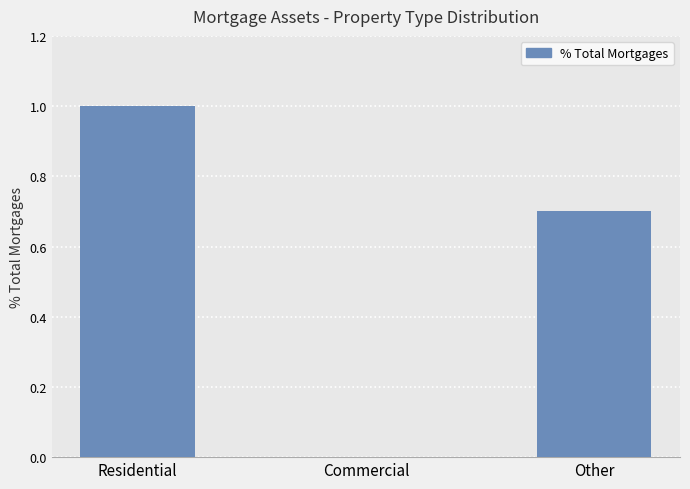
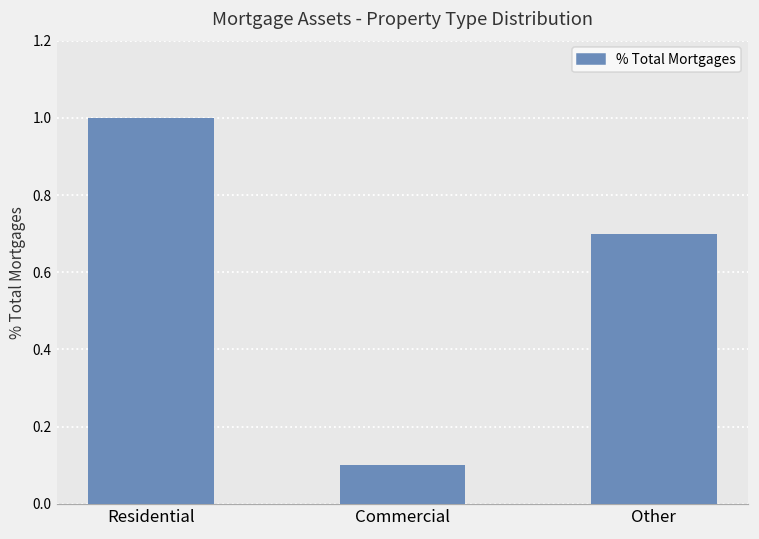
  {
    "Residential": 1.0,
-   "Commercial": 0.0,
+   "Commercial": 0.1,
    "Other": 0.7
  }
